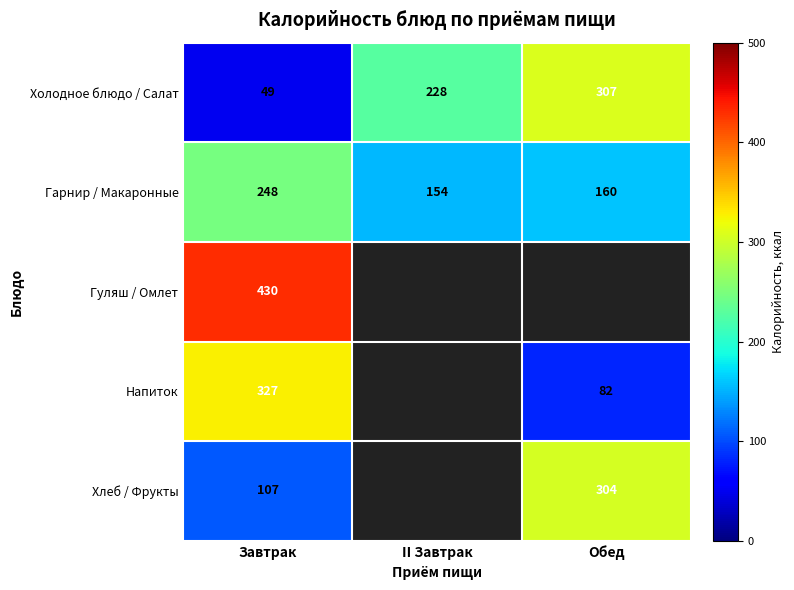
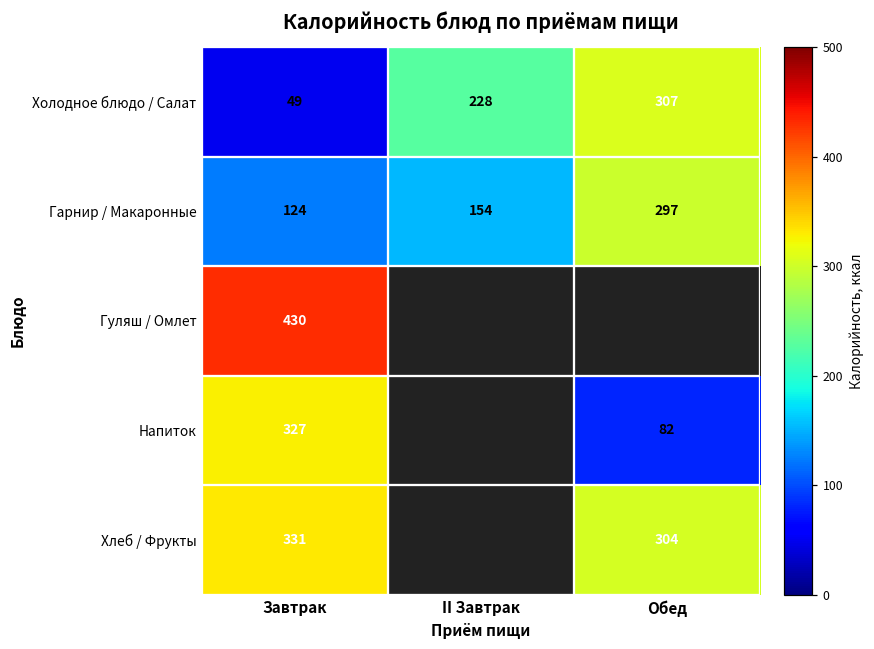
  {
    "Холодное блюдо / Салат": {
      "Завтрак": 49,
      "II Завтрак": 228,
      "Обед": 307
    },
    "Гарнир / Макаронные": {
-     "Завтрак": 248,
+     "Завтрак": 124,
      "II Завтрак": 154,
-     "Обед": 160
+     "Обед": 297
    },
    "Гуляш / Омлет": {
      "Завтрак": 430
    },
    "Напиток": {
      "Завтрак": 327,
      "Обед": 82
    },
    "Хлеб / Фрукты": {
-     "Завтрак": 107,
+     "Завтрак": 331,
      "Обед": 304
    }
  }
